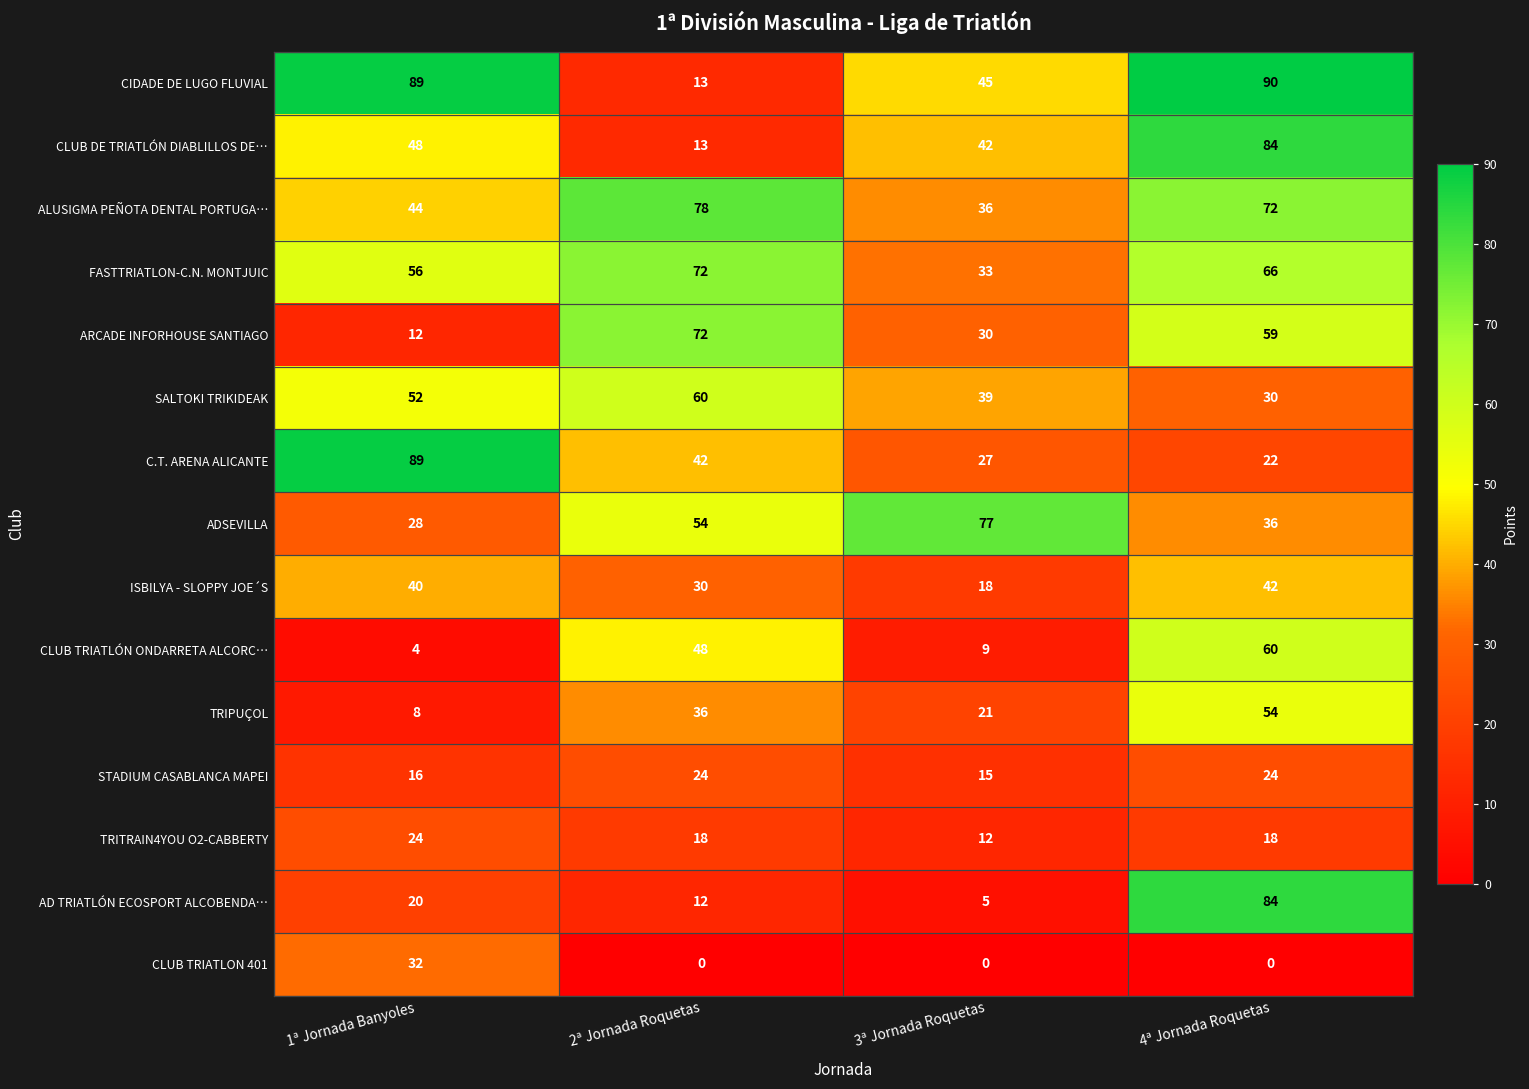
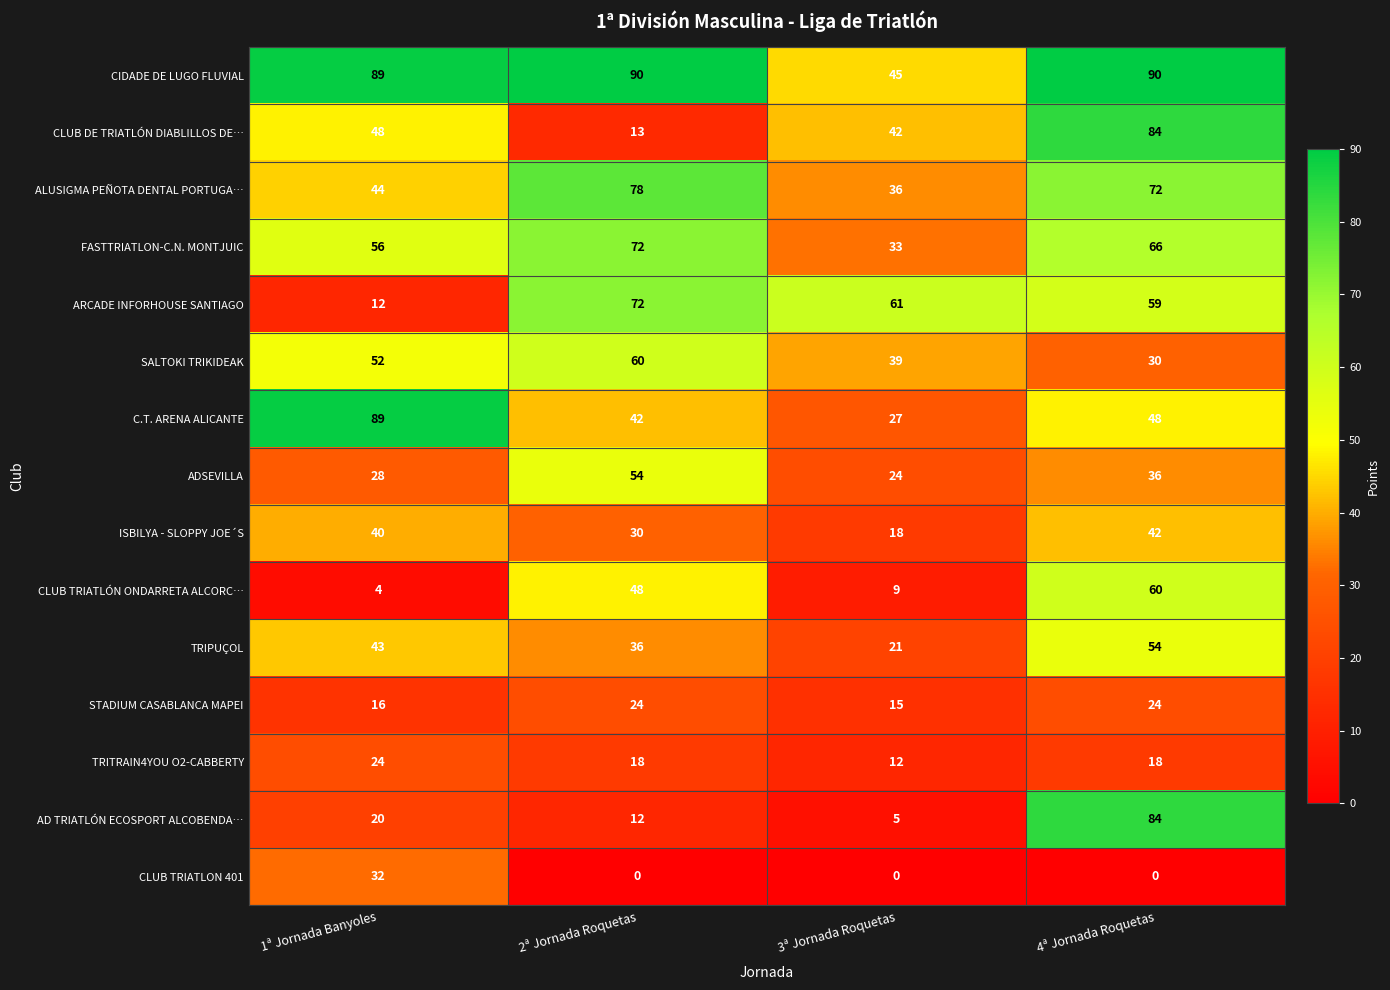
  {
    "CIDADE DE LUGO FLUVIAL": {
      "1ª Jornada Banyoles": 89,
-     "2ª Jornada Roquetas": 13,
+     "2ª Jornada Roquetas": 90,
      "3ª Jornada Roquetas": 45,
      "4ª Jornada Roquetas": 90
    },
    "CLUB DE TRIATLÓN DIABLILLOS DE…": {
      "1ª Jornada Banyoles": 48,
      "2ª Jornada Roquetas": 13,
      "3ª Jornada Roquetas": 42,
      "4ª Jornada Roquetas": 84
    },
    "ALUSIGMA PEÑOTA DENTAL PORTUGA…": {
      "1ª Jornada Banyoles": 44,
      "2ª Jornada Roquetas": 78,
      "3ª Jornada Roquetas": 36,
      "4ª Jornada Roquetas": 72
    },
    "FASTTRIATLON-C.N. MONTJUIC": {
      "1ª Jornada Banyoles": 56,
      "2ª Jornada Roquetas": 72,
      "3ª Jornada Roquetas": 33,
      "4ª Jornada Roquetas": 66
    },
    "ARCADE INFORHOUSE SANTIAGO": {
      "1ª Jornada Banyoles": 12,
      "2ª Jornada Roquetas": 72,
-     "3ª Jornada Roquetas": 30,
+     "3ª Jornada Roquetas": 61,
      "4ª Jornada Roquetas": 59
    },
    "SALTOKI TRIKIDEAK": {
      "1ª Jornada Banyoles": 52,
      "2ª Jornada Roquetas": 60,
      "3ª Jornada Roquetas": 39,
      "4ª Jornada Roquetas": 30
    },
    "C.T. ARENA ALICANTE": {
      "1ª Jornada Banyoles": 89,
      "2ª Jornada Roquetas": 42,
      "3ª Jornada Roquetas": 27,
-     "4ª Jornada Roquetas": 22
+     "4ª Jornada Roquetas": 48
    },
    "ADSEVILLA": {
      "1ª Jornada Banyoles": 28,
      "2ª Jornada Roquetas": 54,
-     "3ª Jornada Roquetas": 77,
+     "3ª Jornada Roquetas": 24,
      "4ª Jornada Roquetas": 36
    },
    "ISBILYA - SLOPPY JOE´S": {
      "1ª Jornada Banyoles": 40,
      "2ª Jornada Roquetas": 30,
      "3ª Jornada Roquetas": 18,
      "4ª Jornada Roquetas": 42
    },
    "CLUB TRIATLÓN ONDARRETA ALCORC…": {
      "1ª Jornada Banyoles": 4,
      "2ª Jornada Roquetas": 48,
      "3ª Jornada Roquetas": 9,
      "4ª Jornada Roquetas": 60
    },
    "TRIPUÇOL": {
-     "1ª Jornada Banyoles": 8,
+     "1ª Jornada Banyoles": 43,
      "2ª Jornada Roquetas": 36,
      "3ª Jornada Roquetas": 21,
      "4ª Jornada Roquetas": 54
    },
    "STADIUM CASABLANCA MAPEI": {
      "1ª Jornada Banyoles": 16,
      "2ª Jornada Roquetas": 24,
      "3ª Jornada Roquetas": 15,
      "4ª Jornada Roquetas": 24
    },
    "TRITRAIN4YOU O2-CABBERTY": {
      "1ª Jornada Banyoles": 24,
      "2ª Jornada Roquetas": 18,
      "3ª Jornada Roquetas": 12,
      "4ª Jornada Roquetas": 18
    },
    "AD TRIATLÓN ECOSPORT ALCOBENDA…": {
      "1ª Jornada Banyoles": 20,
      "2ª Jornada Roquetas": 12,
      "3ª Jornada Roquetas": 5,
      "4ª Jornada Roquetas": 84
    },
    "CLUB TRIATLON 401": {
      "1ª Jornada Banyoles": 32,
      "2ª Jornada Roquetas": 0,
      "3ª Jornada Roquetas": 0,
      "4ª Jornada Roquetas": 0
    }
  }
